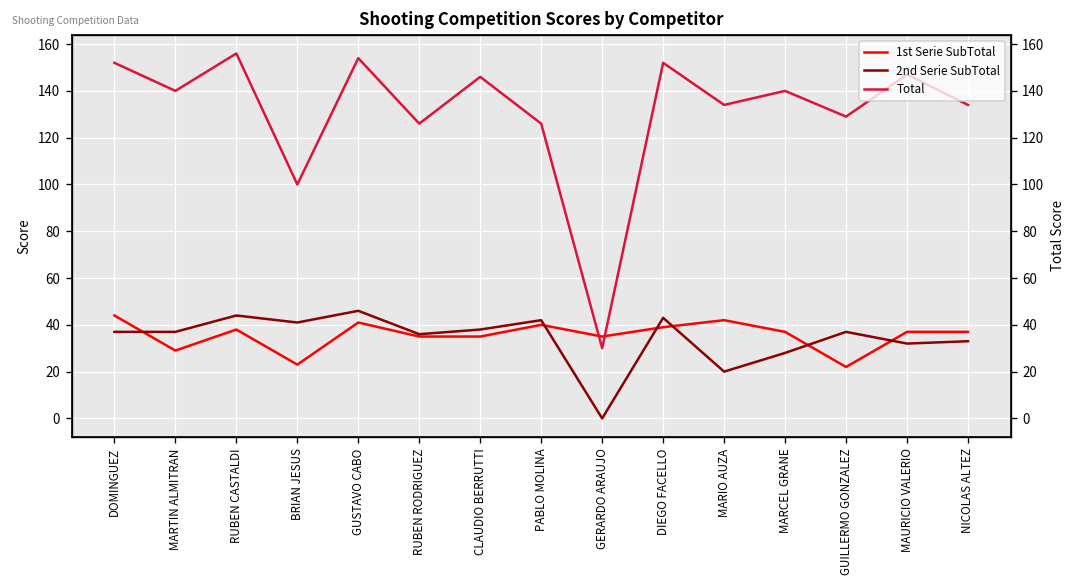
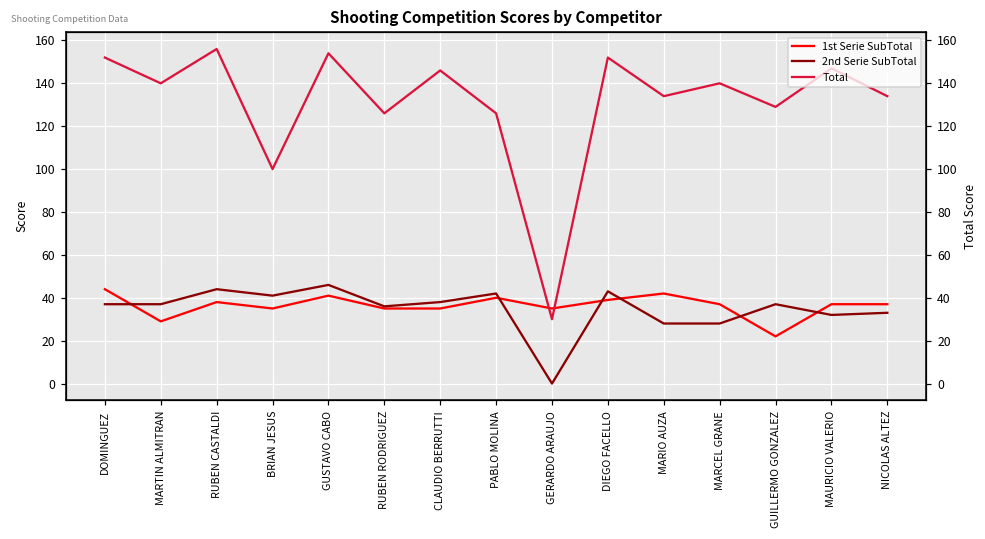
  {
    "1st Serie SubTotal": {
      "DOMINGUEZ": 44,
      "MARTIN ALMITRAN": 29,
      "RUBEN CASTALDI": 38,
-     "BRIAN JESUS": 23,
+     "BRIAN JESUS": 35,
      "GUSTAVO CABO": 41,
      "CLAUDIO BERRUTTI": 35,
      "PABLO MOLINA": 40,
      "GERARDO ARAUJO": 35,
      "DIEGO FACELLO": 39,
      "MARIO AUZA": 42,
      "MARCEL GRANE": 37,
      "GUILLERMO GONZALEZ": 22,
      "MAURICIO VALERIO": 37,
      "NICOLAS ALTEZ": 37
    },
    "2nd Serie SubTotal": {
      "DOMINGUEZ": 37,
      "MARTIN ALMITRAN": 37,
      "RUBEN CASTALDI": 44,
      "BRIAN JESUS": 41,
      "GUSTAVO CABO": 46,
      "CLAUDIO BERRUTTI": 38,
      "PABLO MOLINA": 42,
      "GERARDO ARAUJO": 0,
      "DIEGO FACELLO": 43,
-     "MARIO AUZA": 20,
+     "MARIO AUZA": 28,
      "MARCEL GRANE": 28,
      "GUILLERMO GONZALEZ": 37,
      "MAURICIO VALERIO": 32,
      "NICOLAS ALTEZ": 33
    },
    "Total": {
      "DOMINGUEZ": 152,
      "MARTIN ALMITRAN": 140,
      "RUBEN CASTALDI": 156,
      "BRIAN JESUS": 100,
      "GUSTAVO CABO": 154,
      "RUBEN RODRIGUEZ": 126,
      "CLAUDIO BERRUTTI": 146,
      "PABLO MOLINA": 126,
      "GERARDO ARAUJO": 30,
      "DIEGO FACELLO": 152,
      "MARIO AUZA": 134,
      "MARCEL GRANE": 140,
      "GUILLERMO GONZALEZ": 129,
      "NICOLAS ALTEZ": 134
    }
  }
